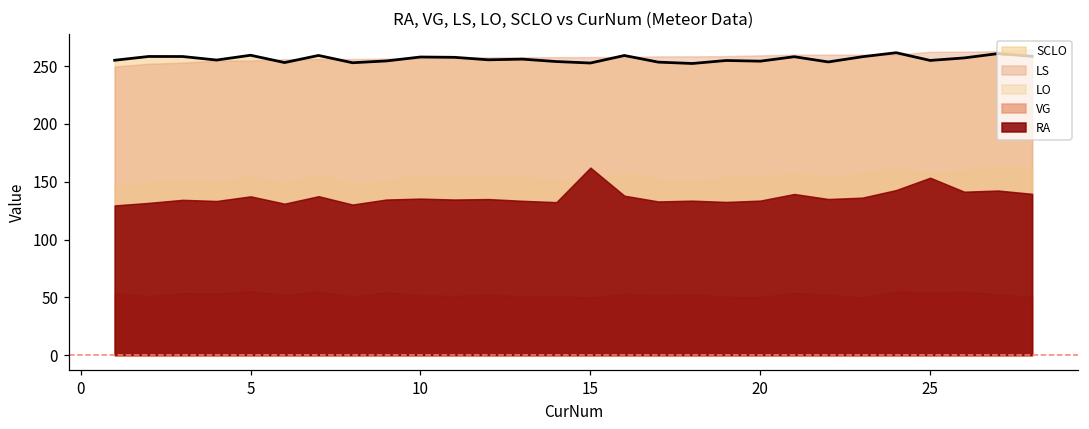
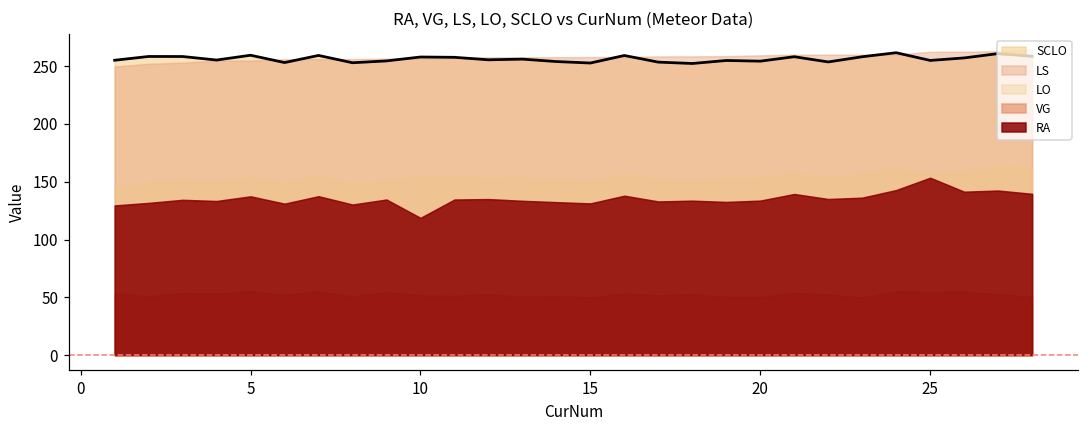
  {
    "RA": {
      "5": 137,
-     "10": 135,
-     "15": 162,
+     "10": 119,
+     "15": 131,
      "20": 134,
      "25": 153
    }
  }
